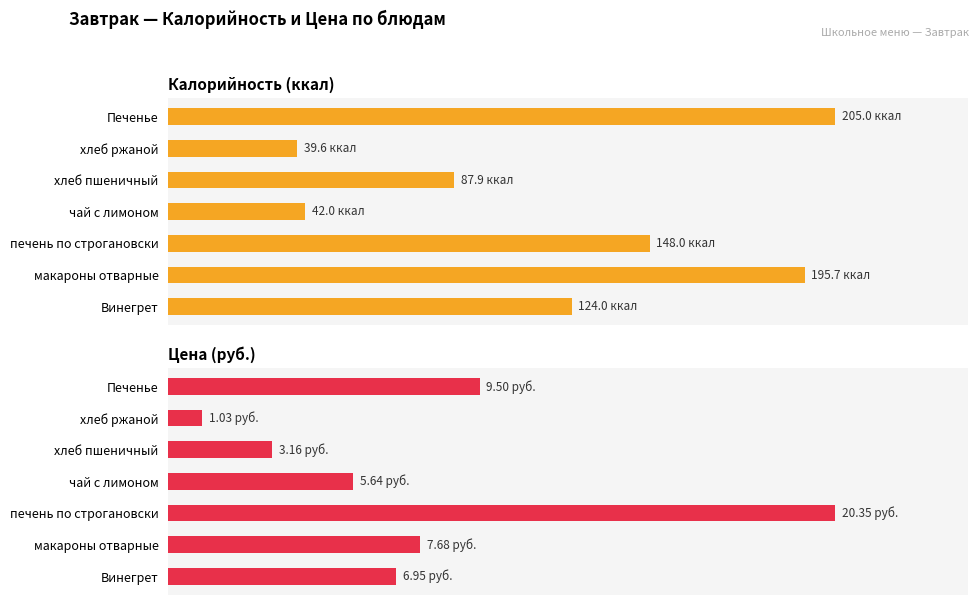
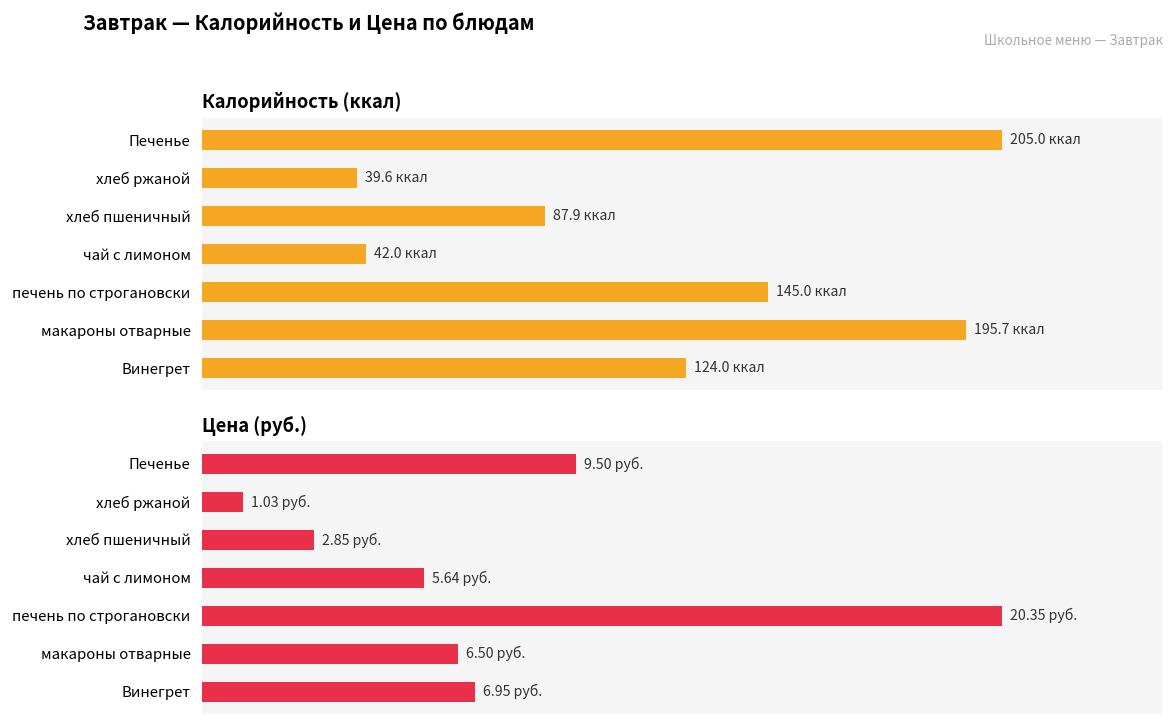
  {
    "Калорийность (ккал)": {
-     "печень по строгановски": 148.0
+     "печень по строгановски": 145.0
    },
    "Цена (руб.)": {
-     "хлеб пшеничный": 3.16,
-     "макароны отварные": 7.68
+     "хлеб пшеничный": 2.85,
+     "макароны отварные": 6.50
    }
  }
